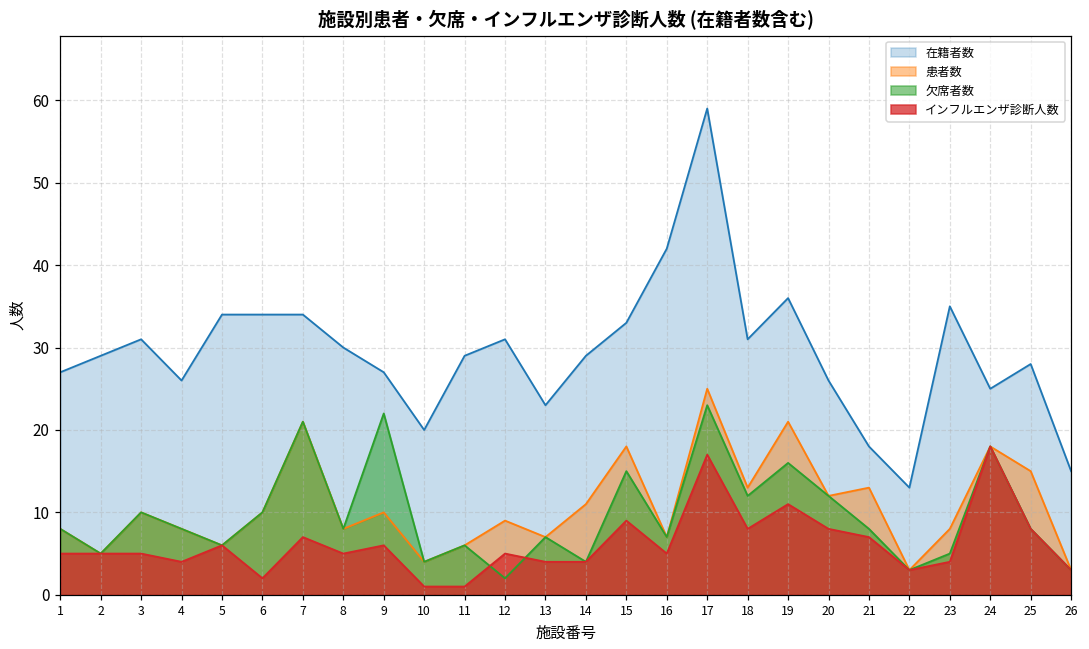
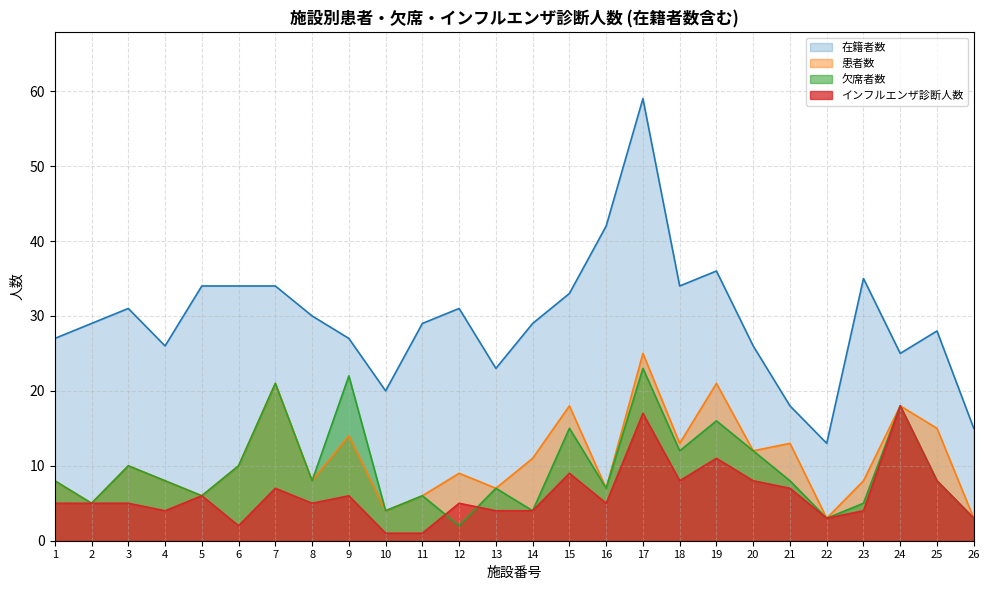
  {
    "在籍者数": {
      "1": 27,
      "2": 29,
      "3": 31,
      "4": 26,
      "5": 34,
      "6": 34,
      "7": 34,
      "8": 30,
      "9": 27,
      "10": 20,
      "11": 29,
      "12": 31,
      "13": 23,
      "14": 29,
      "15": 33,
      "16": 42,
      "17": 59,
-     "18": 31,
+     "18": 34,
      "19": 36,
      "20": 26,
      "21": 18,
      "22": 13,
      "23": 35,
      "24": 25,
      "25": 28,
      "26": 15
    },
    "患者数": {
-     "9": 10,
+     "9": 14,
      "12": 9,
      "14": 11,
      "15": 18,
      "17": 25,
      "18": 13,
      "19": 21,
      "21": 13,
      "23": 8,
      "25": 15
    },
    "欠席者数": {
      "9": 22,
      "12": 2,
      "15": 15,
      "17": 23,
      "18": 12,
      "19": 16,
      "21": 8,
      "23": 5
    },
    "インフルエンザ診断人数": {
      "1": 5,
      "3": 5,
      "4": 4,
      "6": 2,
      "7": 7,
      "8": 5,
      "9": 6,
      "10": 1,
      "11": 1,
      "12": 5,
      "13": 4,
      "15": 9,
      "16": 5,
      "17": 17,
      "18": 8,
      "19": 11,
      "20": 8,
      "21": 7,
      "23": 4
    }
  }
